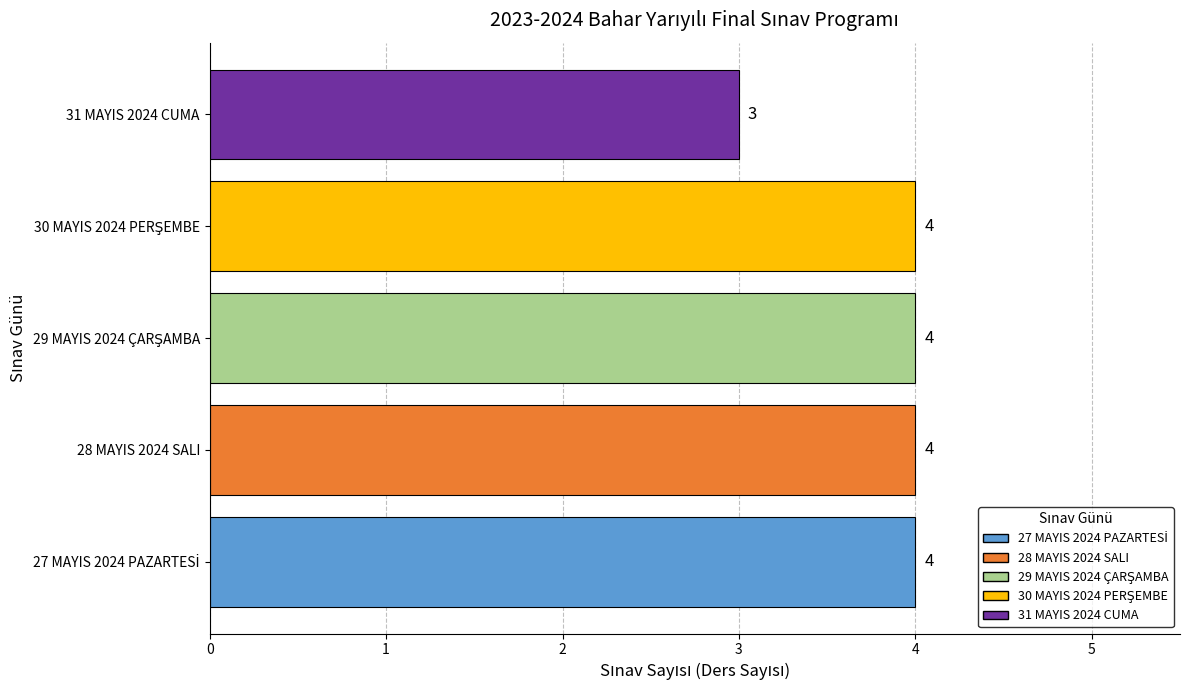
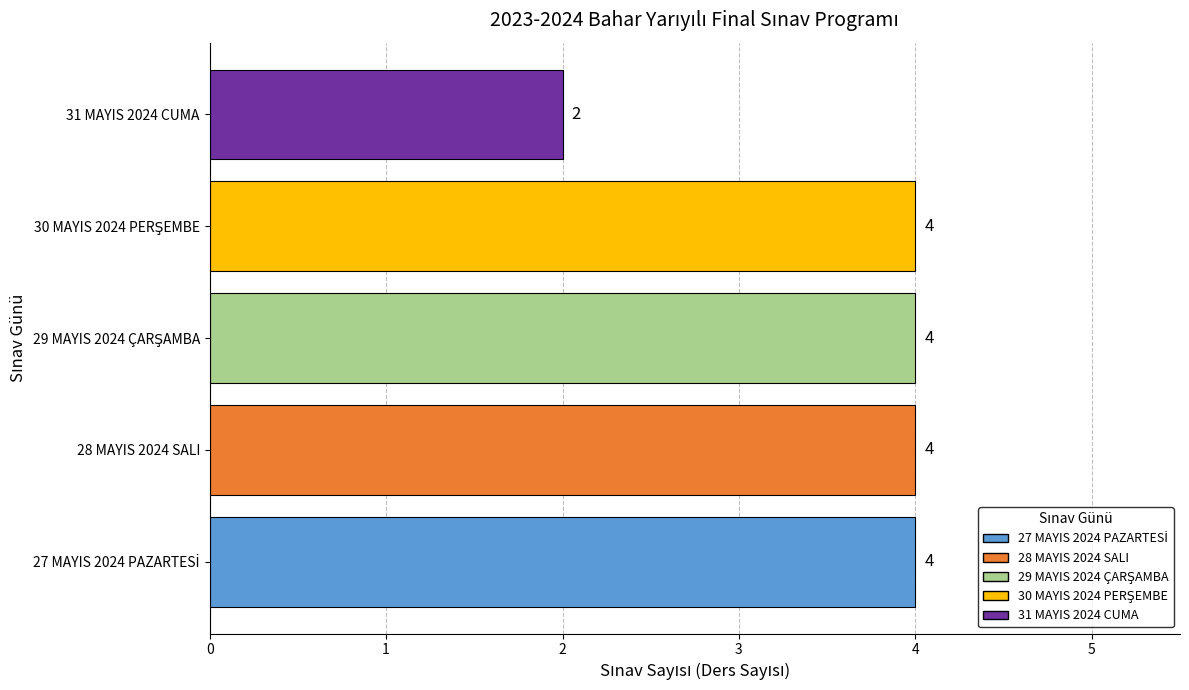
  {
-   "31 MAYIS 2024 CUMA": 3,
+   "31 MAYIS 2024 CUMA": 2,
    "30 MAYIS 2024 PERŞEMBE": 4,
    "29 MAYIS 2024 ÇARŞAMBA": 4,
    "28 MAYIS 2024 SALI": 4,
    "27 MAYIS 2024 PAZARTESİ": 4
  }
